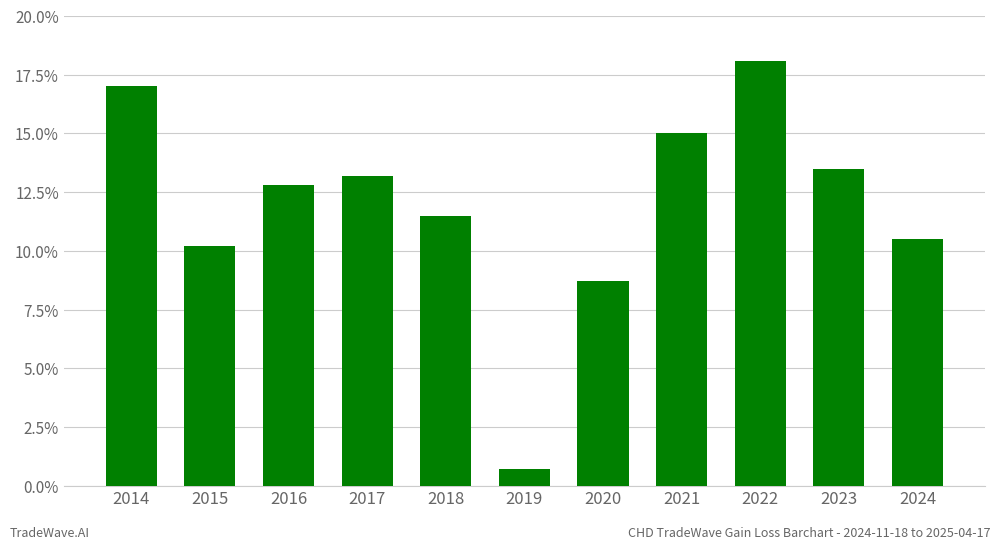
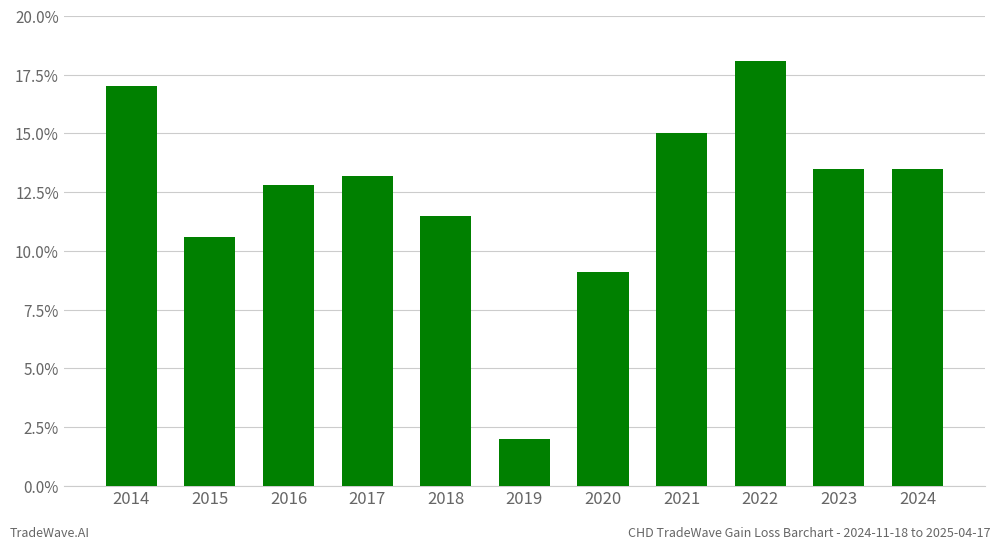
  {
    "2014": "17.0%",
-   "2015": "10.2%",
+   "2015": "10.6%",
    "2016": "12.8%",
    "2017": "13.2%",
    "2018": "11.5%",
-   "2019": "0.7%",
-   "2020": "8.7%",
+   "2019": "2.0%",
+   "2020": "9.1%",
    "2021": "15.0%",
    "2022": "18.1%",
    "2023": "13.5%",
-   "2024": "10.5%"
+   "2024": "13.5%"
  }
